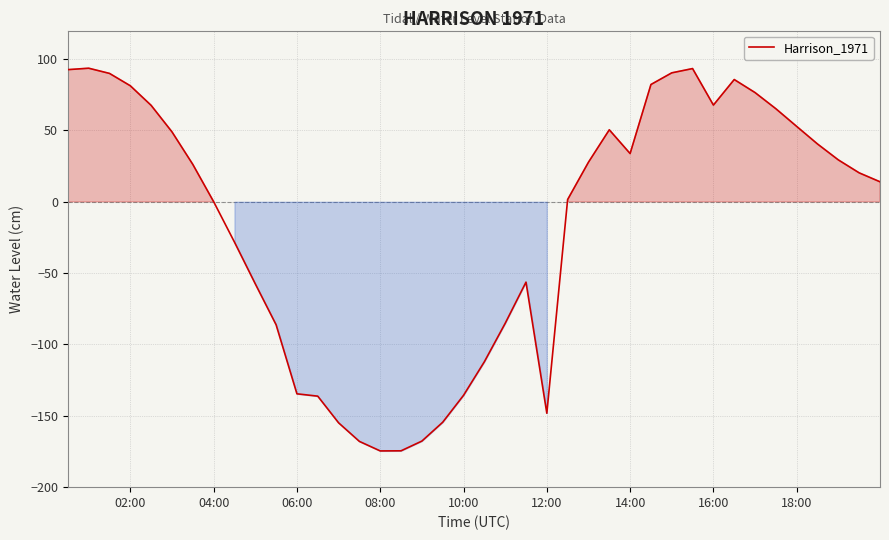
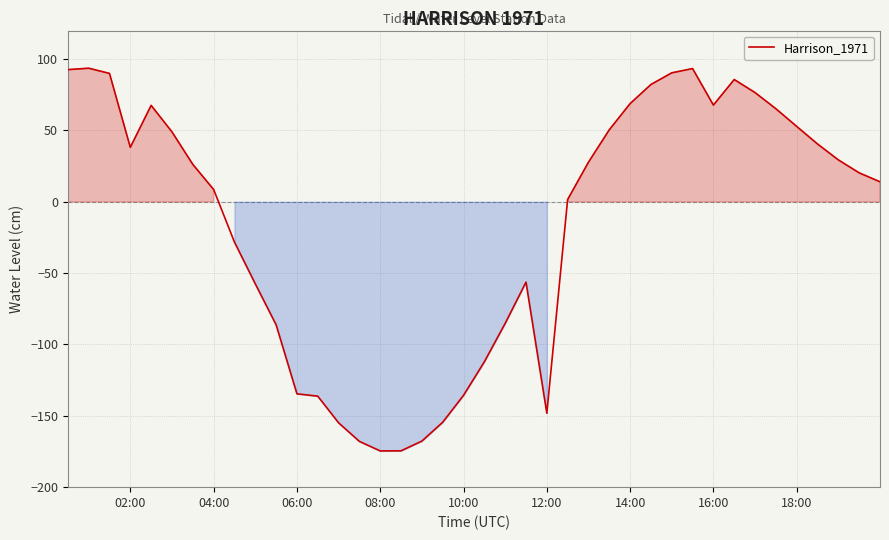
  {
    "Harrison_1971": {
-     "02:00": 81,
-     "04:00": 0,
+     "02:00": 38,
+     "04:00": 9,
      "06:00": -135,
      "08:00": -175,
      "10:00": -136,
      "12:00": -148,
-     "14:00": 34,
+     "14:00": 69,
      "16:00": 68,
      "18:00": 53
    }
  }
